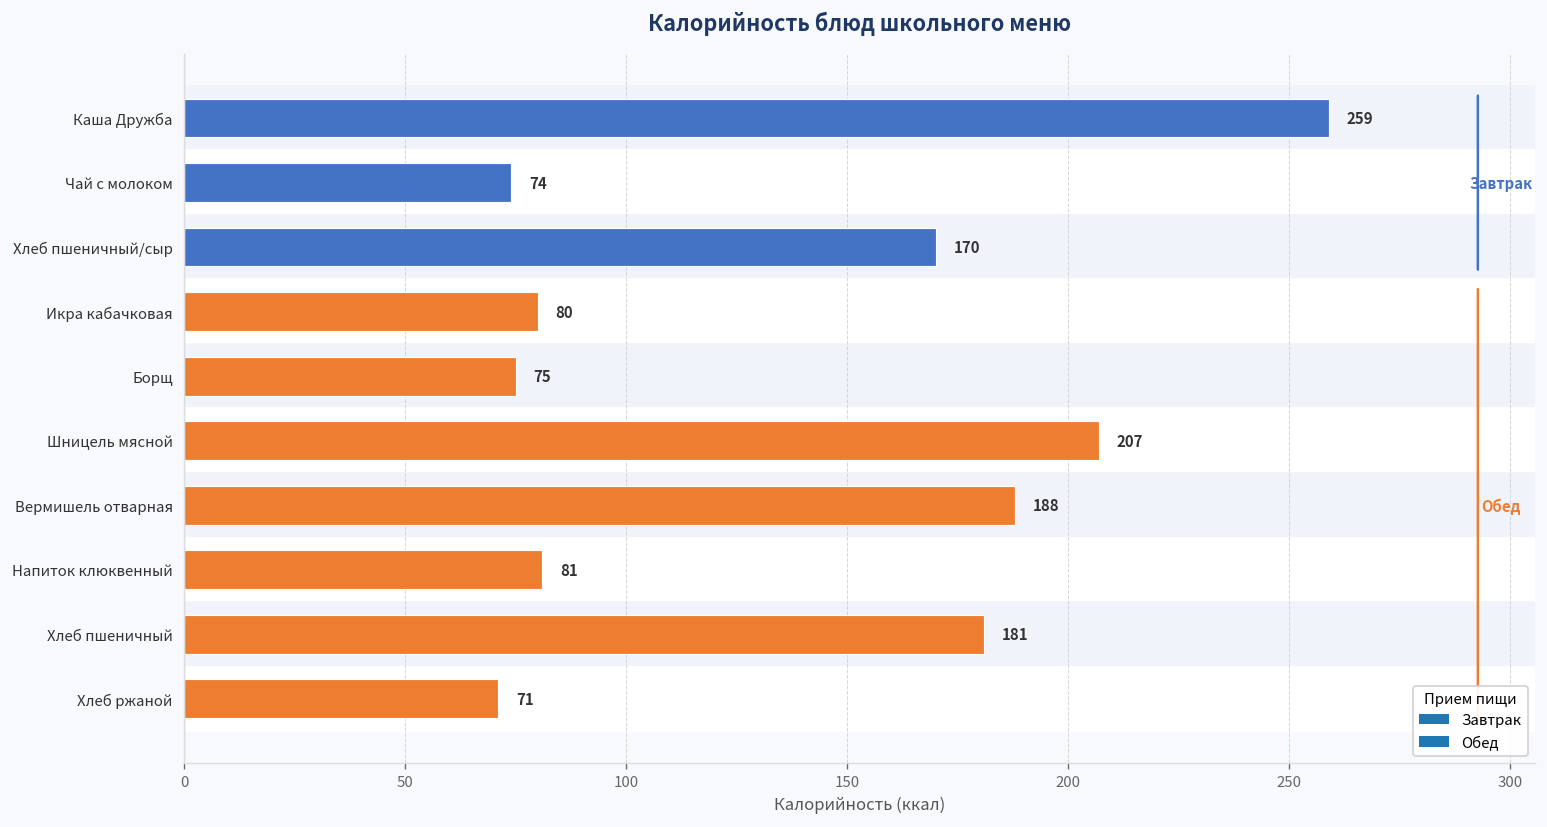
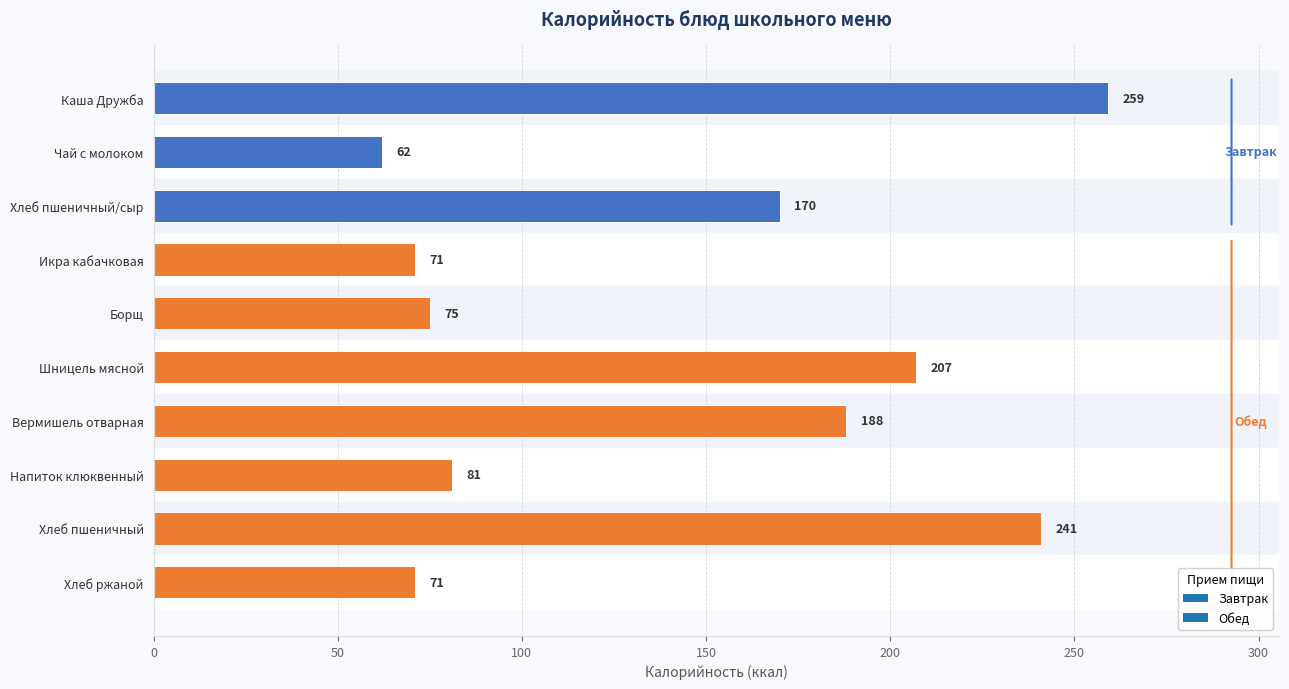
  {
    "Каша Дружба": 259,
-   "Чай с молоком": 74,
+   "Чай с молоком": 62,
    "Хлеб пшеничный/сыр": 170,
-   "Икра кабачковая": 80,
+   "Икра кабачковая": 71,
    "Борщ": 75,
    "Шницель мясной": 207,
    "Вермишель отварная": 188,
    "Напиток клюквенный": 81,
-   "Хлеб пшеничный": 181,
+   "Хлеб пшеничный": 241,
    "Хлеб ржаной": 71
  }
